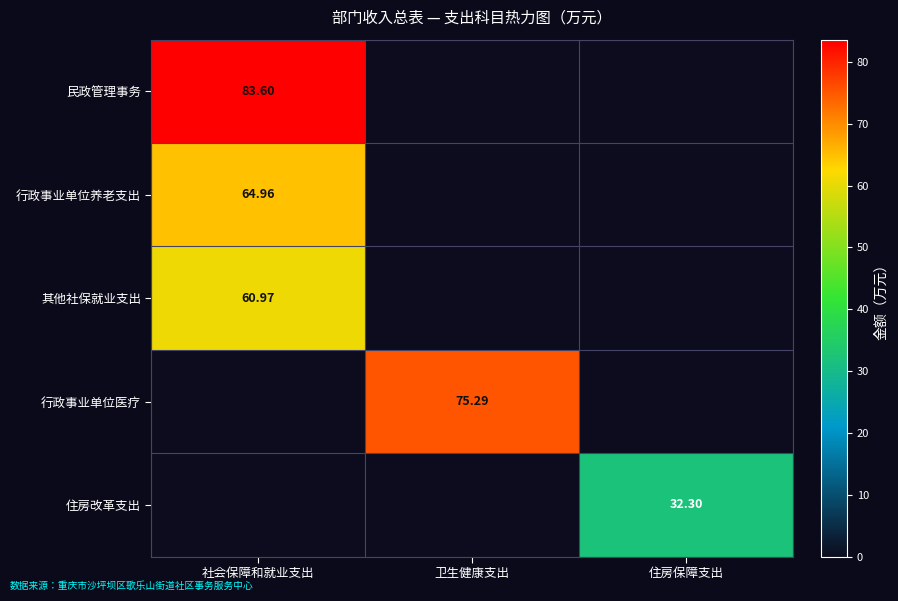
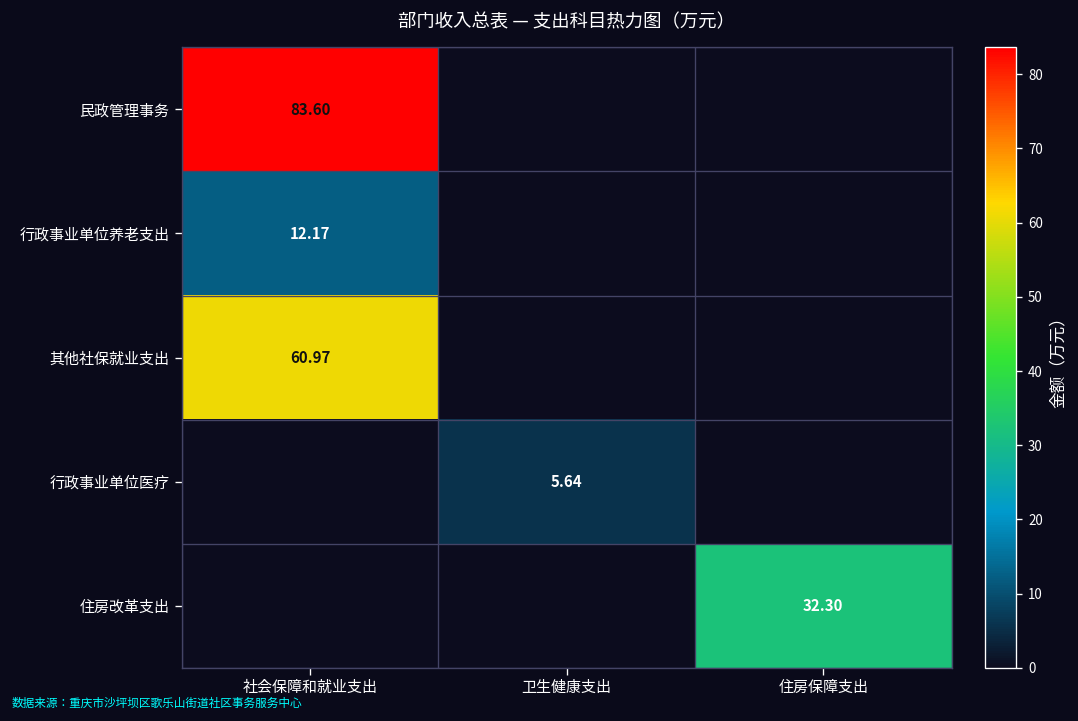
  {
    "民政管理事务": {
      "社会保障和就业支出": 83.60
    },
    "行政事业单位养老支出": {
-     "社会保障和就业支出": 64.96
+     "社会保障和就业支出": 12.17
    },
    "其他社保就业支出": {
      "社会保障和就业支出": 60.97
    },
    "行政事业单位医疗": {
-     "卫生健康支出": 75.29
+     "卫生健康支出": 5.64
    },
    "住房改革支出": {
      "住房保障支出": 32.30
    }
  }
